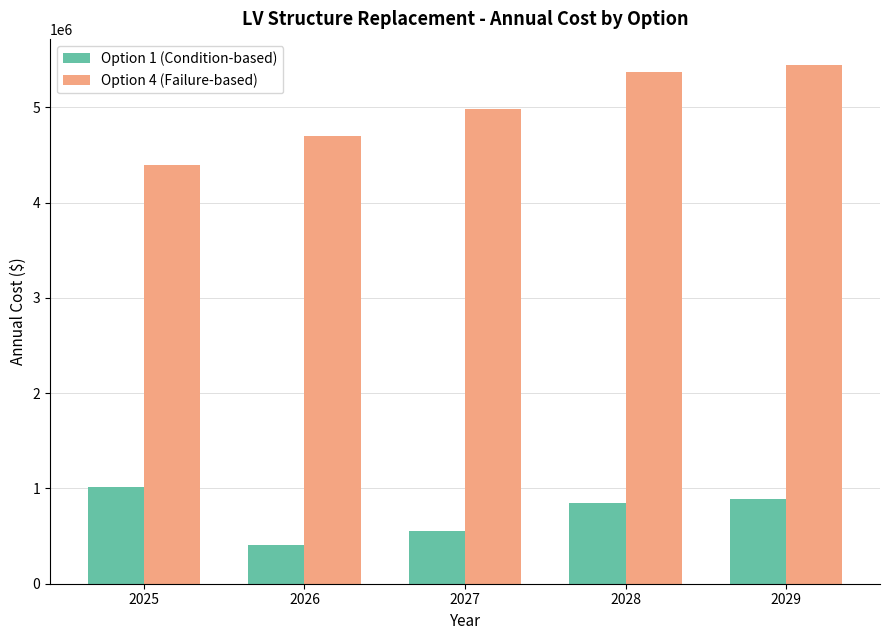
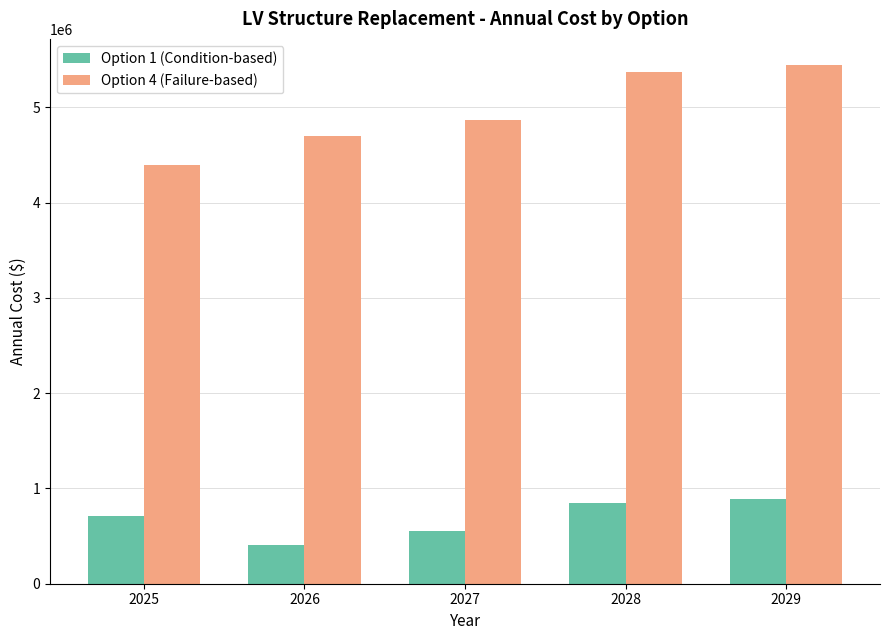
  {
    "Option 1 (Condition-based)": {
-     "2025": 1000000,
+     "2025": 700000,
      "2026": 400000,
      "2027": 600000,
      "2028": 800000,
      "2029": 900000
    },
    "Option 4 (Failure-based)": {
      "2025": 4400000,
      "2026": 4700000,
-     "2027": 5000000,
+     "2027": 4900000,
      "2028": 5400000,
      "2029": 5400000
    }
  }
